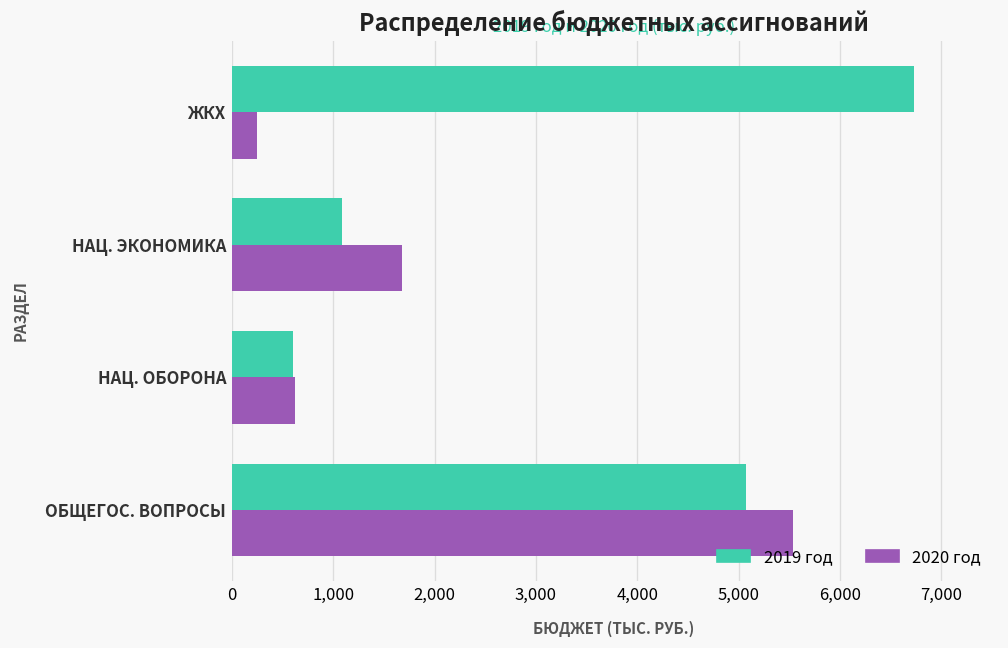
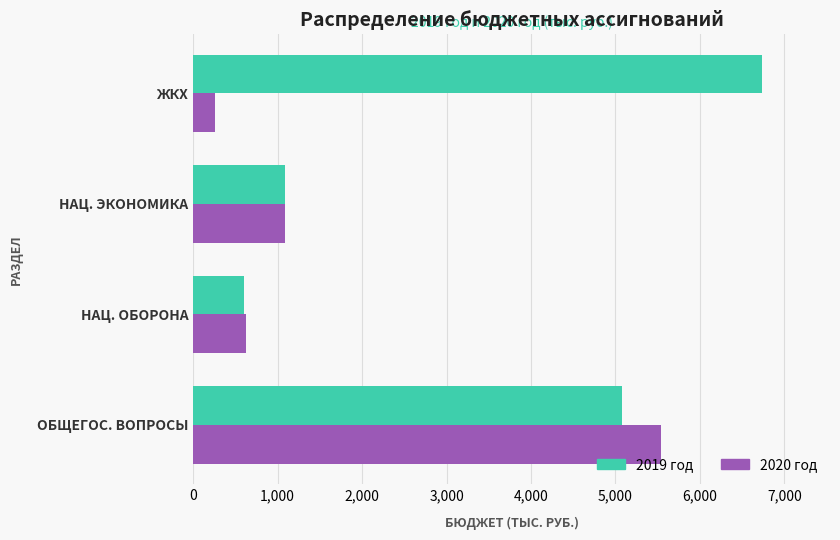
  {
    "2019 год": {
      "ЖКХ": "6,700",
      "НАЦ. ЭКОНОМИКА": "1,100",
      "НАЦ. ОБОРОНА": "600",
      "ОБЩЕГОС. ВОПРОСЫ": "5,100"
    },
    "2020 год": {
      "ЖКХ": "300",
-     "НАЦ. ЭКОНОМИКА": "1,700",
+     "НАЦ. ЭКОНОМИКА": "1,100",
      "НАЦ. ОБОРОНА": "600",
      "ОБЩЕГОС. ВОПРОСЫ": "5,500"
    }
  }
